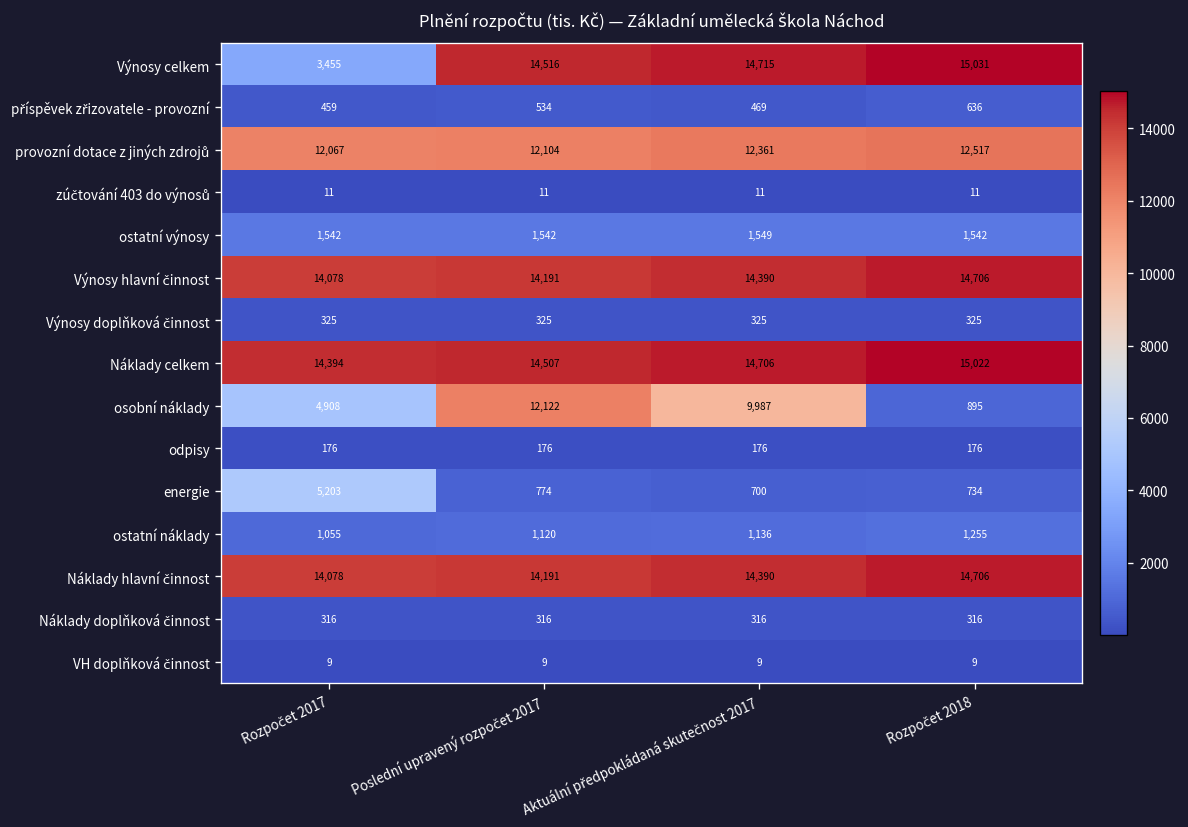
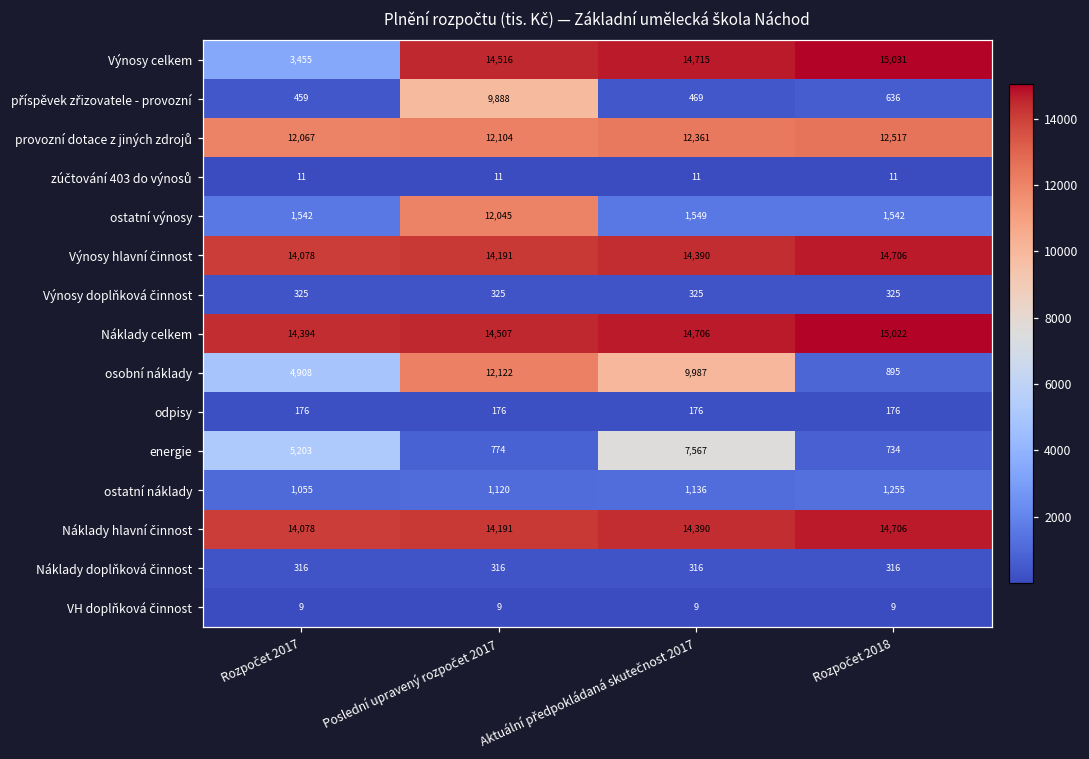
  {
    "Výnosy celkem": {
      "Rozpočet 2017": "3,455",
      "Poslední upravený rozpočet 2017": "14,516",
      "Aktuální předpokládaná skutečnost 2017": "14,715",
      "Rozpočet 2018": "15,031"
    },
    "příspěvek zřizovatele - provozní": {
      "Rozpočet 2017": "459",
-     "Poslední upravený rozpočet 2017": "534",
+     "Poslední upravený rozpočet 2017": "9,888",
      "Aktuální předpokládaná skutečnost 2017": "469",
      "Rozpočet 2018": "636"
    },
    "provozní dotace z jiných zdrojů": {
      "Rozpočet 2017": "12,067",
      "Poslední upravený rozpočet 2017": "12,104",
      "Aktuální předpokládaná skutečnost 2017": "12,361",
      "Rozpočet 2018": "12,517"
    },
    "zúčtování 403 do výnosů": {
      "Rozpočet 2017": "11",
      "Poslední upravený rozpočet 2017": "11",
      "Aktuální předpokládaná skutečnost 2017": "11",
      "Rozpočet 2018": "11"
    },
    "ostatní výnosy": {
      "Rozpočet 2017": "1,542",
-     "Poslední upravený rozpočet 2017": "1,542",
+     "Poslední upravený rozpočet 2017": "12,045",
      "Aktuální předpokládaná skutečnost 2017": "1,549",
      "Rozpočet 2018": "1,542"
    },
    "Výnosy hlavní činnost": {
      "Rozpočet 2017": "14,078",
      "Poslední upravený rozpočet 2017": "14,191",
      "Aktuální předpokládaná skutečnost 2017": "14,390",
      "Rozpočet 2018": "14,706"
    },
    "Výnosy doplňková činnost": {
      "Rozpočet 2017": "325",
      "Poslední upravený rozpočet 2017": "325",
      "Aktuální předpokládaná skutečnost 2017": "325",
      "Rozpočet 2018": "325"
    },
    "Náklady celkem": {
      "Rozpočet 2017": "14,394",
      "Poslední upravený rozpočet 2017": "14,507",
      "Aktuální předpokládaná skutečnost 2017": "14,706",
      "Rozpočet 2018": "15,022"
    },
    "osobní náklady": {
      "Rozpočet 2017": "4,908",
      "Poslední upravený rozpočet 2017": "12,122",
      "Aktuální předpokládaná skutečnost 2017": "9,987",
      "Rozpočet 2018": "895"
    },
    "odpisy": {
      "Rozpočet 2017": "176",
      "Poslední upravený rozpočet 2017": "176",
      "Aktuální předpokládaná skutečnost 2017": "176",
      "Rozpočet 2018": "176"
    },
    "energie": {
      "Rozpočet 2017": "5,203",
      "Poslední upravený rozpočet 2017": "774",
-     "Aktuální předpokládaná skutečnost 2017": "700",
+     "Aktuální předpokládaná skutečnost 2017": "7,567",
      "Rozpočet 2018": "734"
    },
    "ostatní náklady": {
      "Rozpočet 2017": "1,055",
      "Poslední upravený rozpočet 2017": "1,120",
      "Aktuální předpokládaná skutečnost 2017": "1,136",
      "Rozpočet 2018": "1,255"
    },
    "Náklady hlavní činnost": {
      "Rozpočet 2017": "14,078",
      "Poslední upravený rozpočet 2017": "14,191",
      "Aktuální předpokládaná skutečnost 2017": "14,390",
      "Rozpočet 2018": "14,706"
    },
    "Náklady doplňková činnost": {
      "Rozpočet 2017": "316",
      "Poslední upravený rozpočet 2017": "316",
      "Aktuální předpokládaná skutečnost 2017": "316",
      "Rozpočet 2018": "316"
    },
    "VH doplňková činnost": {
      "Rozpočet 2017": "9",
      "Poslední upravený rozpočet 2017": "9",
      "Aktuální předpokládaná skutečnost 2017": "9",
      "Rozpočet 2018": "9"
    }
  }
